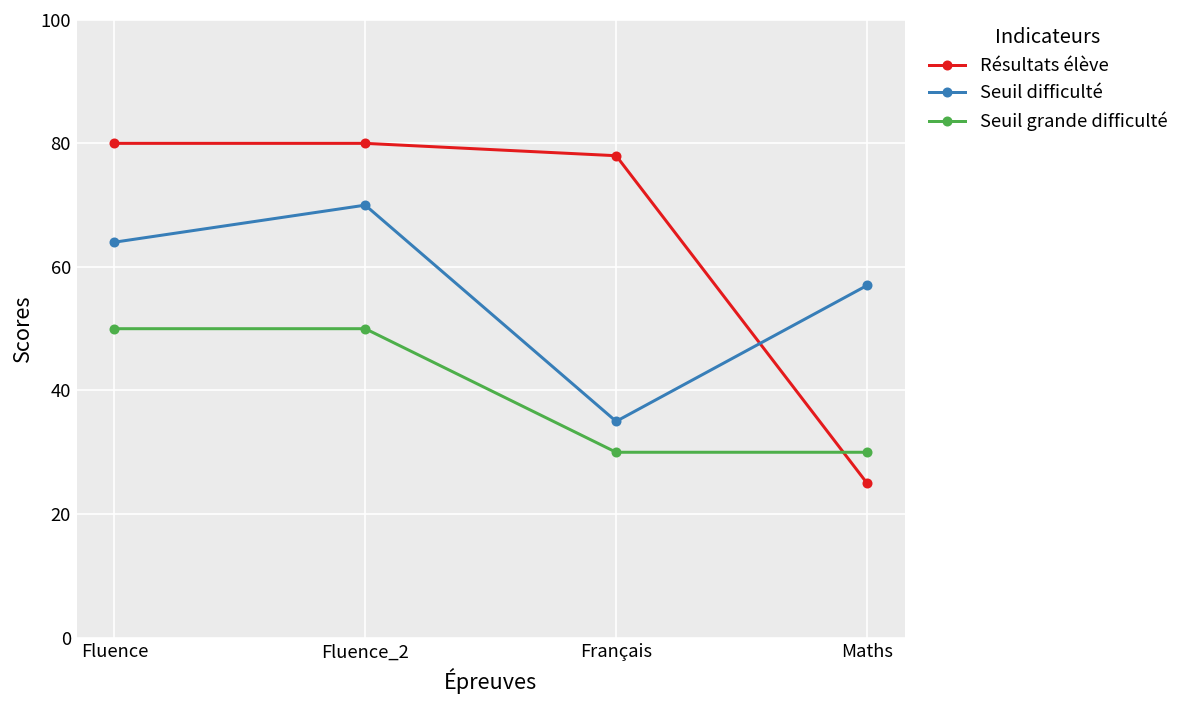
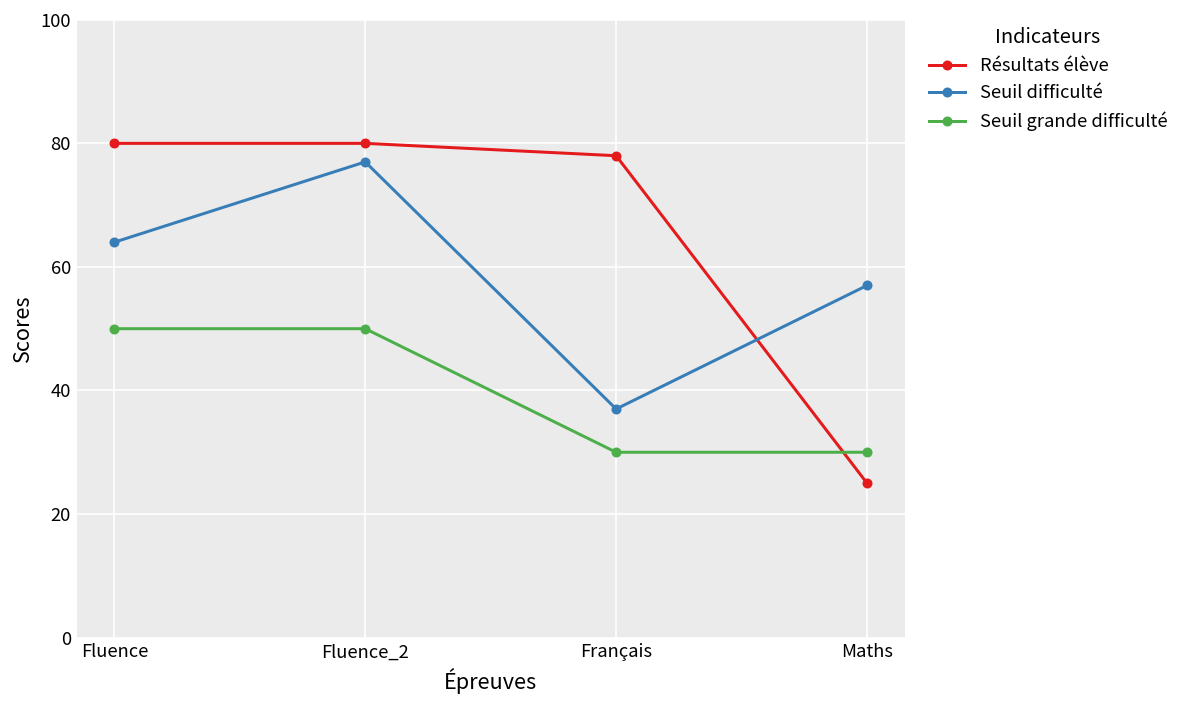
  {
    "Résultats élève": {
      "Fluence": 80,
      "Fluence_2": 80,
      "Français": 78,
      "Maths": 25
    },
    "Seuil difficulté": {
      "Fluence": 64,
-     "Fluence_2": 70,
-     "Français": 35,
+     "Fluence_2": 77,
+     "Français": 37,
      "Maths": 57
    },
    "Seuil grande difficulté": {
      "Fluence": 50,
      "Fluence_2": 50,
      "Français": 30,
      "Maths": 30
    }
  }
